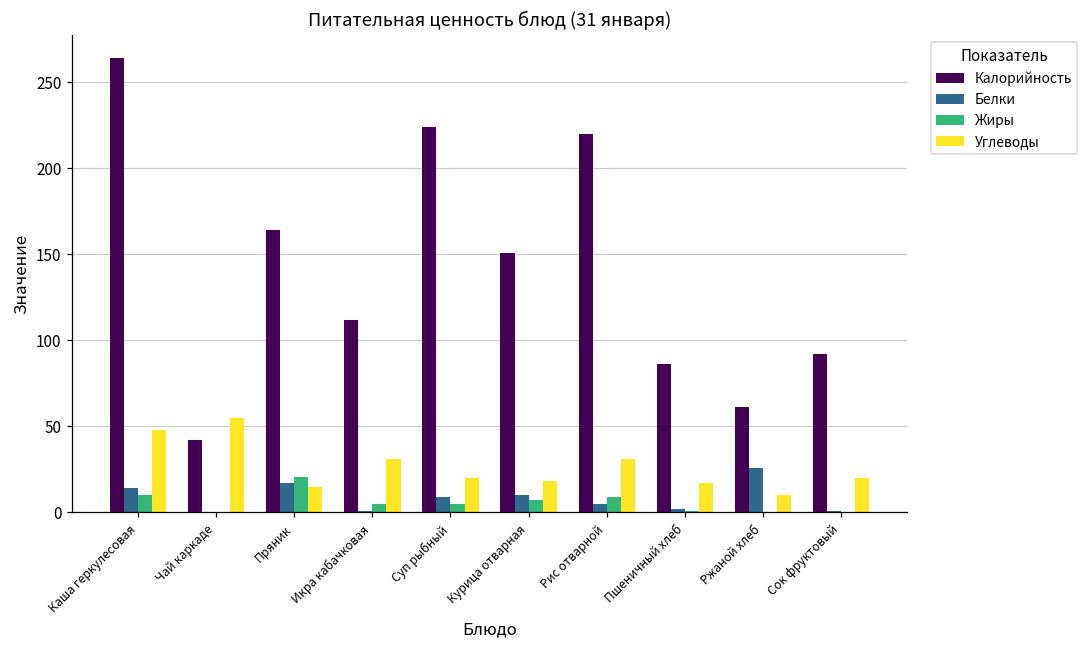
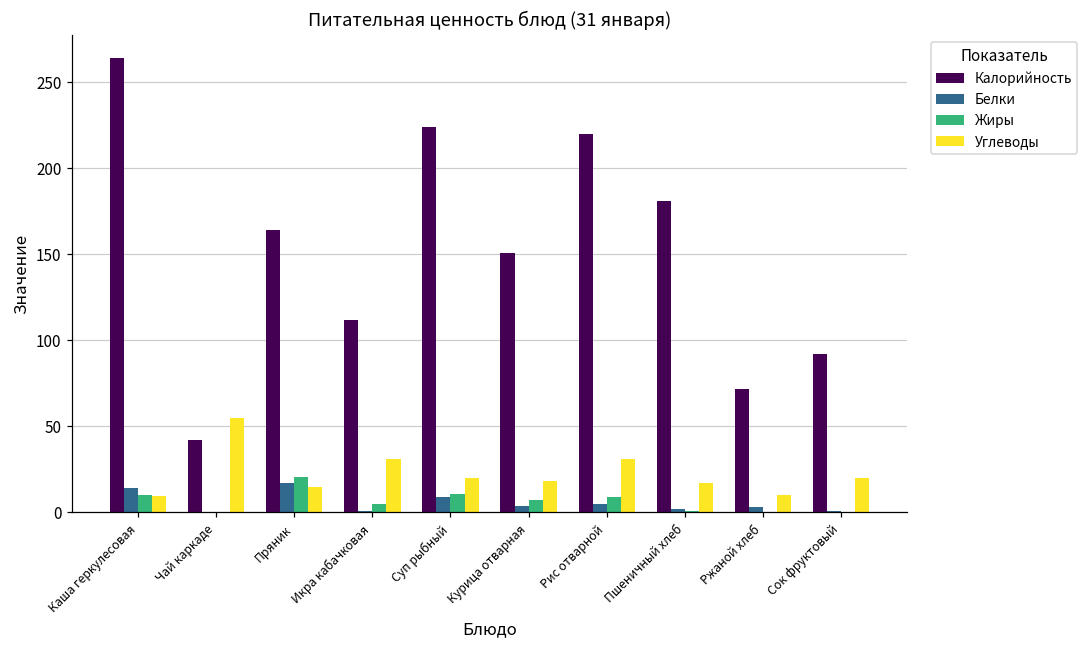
  {
    "Калорийность": {
      "Каша геркулесовая": 264,
      "Чай каркаде": 42,
      "Пряник": 164,
      "Икра кабачковая": 112,
      "Суп рыбный": 224,
      "Курица отварная": 151,
      "Рис отварной": 220,
-     "Пшеничный хлеб": 86,
-     "Ржаной хлеб": 61,
+     "Пшеничный хлеб": 181,
+     "Ржаной хлеб": 72,
      "Сок фруктовый": 92
    },
    "Белки": {
      "Каша геркулесовая": 14,
      "Пряник": 17,
      "Суп рыбный": 9,
-     "Курица отварная": 10,
+     "Курица отварная": 4,
      "Рис отварной": 5,
      "Пшеничный хлеб": 2,
-     "Ржаной хлеб": 26
+     "Ржаной хлеб": 3
    },
    "Жиры": {
      "Каша геркулесовая": 10,
      "Чай каркаде": 0,
      "Пряник": 21,
      "Икра кабачковая": 5,
-     "Суп рыбный": 5,
+     "Суп рыбный": 11,
      "Курица отварная": 7,
      "Рис отварной": 9,
      "Ржаной хлеб": 0,
      "Сок фруктовый": 0
    },
    "Углеводы": {
-     "Каша геркулесовая": 48,
+     "Каша геркулесовая": 9,
      "Чай каркаде": 55,
      "Пряник": 15,
      "Икра кабачковая": 31,
      "Суп рыбный": 20,
      "Курица отварная": 18,
      "Рис отварной": 31,
      "Пшеничный хлеб": 17,
      "Ржаной хлеб": 10,
      "Сок фруктовый": 20
    }
  }
